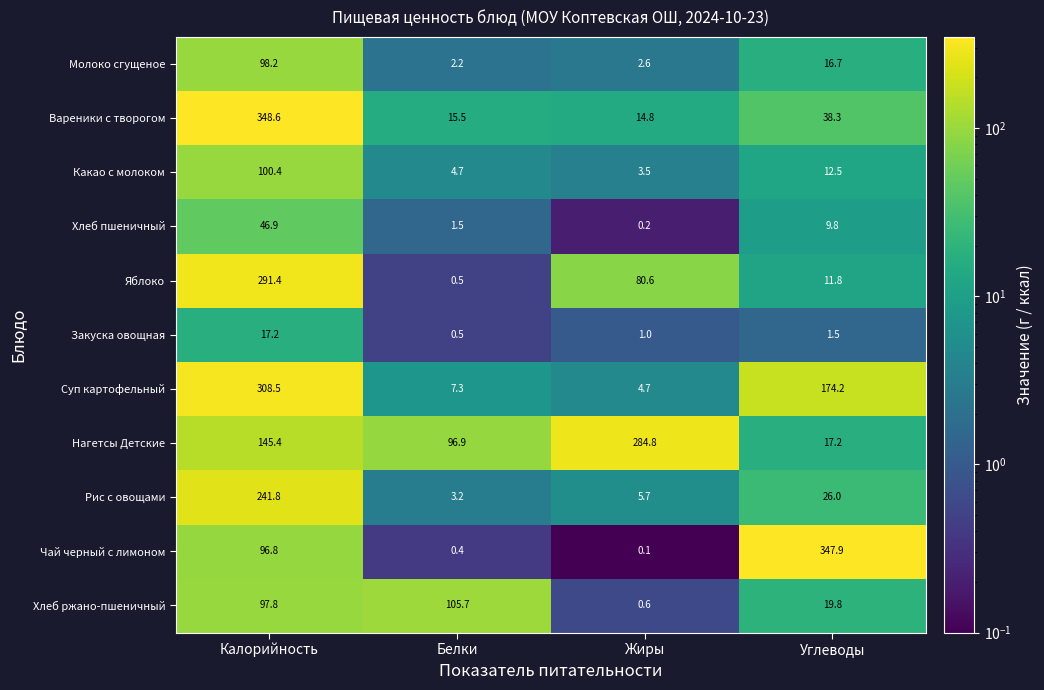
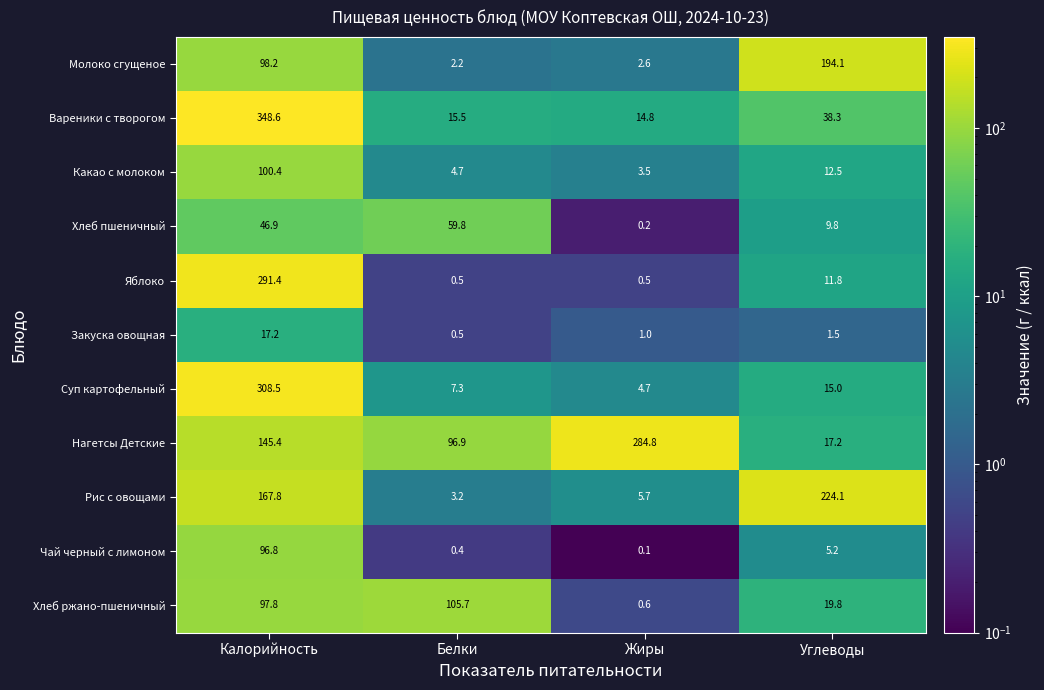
  {
    "Молоко сгущеное": {
      "Калорийность": 98.2,
      "Белки": 2.2,
      "Жиры": 2.6,
-     "Углеводы": 16.7
+     "Углеводы": 194.1
    },
    "Вареники с творогом": {
      "Калорийность": 348.6,
      "Белки": 15.5,
      "Жиры": 14.8,
      "Углеводы": 38.3
    },
    "Какао с молоком": {
      "Калорийность": 100.4,
      "Белки": 4.7,
      "Жиры": 3.5,
      "Углеводы": 12.5
    },
    "Хлеб пшеничный": {
      "Калорийность": 46.9,
-     "Белки": 1.5,
+     "Белки": 59.8,
      "Жиры": 0.2,
      "Углеводы": 9.8
    },
    "Яблоко": {
      "Калорийность": 291.4,
      "Белки": 0.5,
-     "Жиры": 80.6,
+     "Жиры": 0.5,
      "Углеводы": 11.8
    },
    "Закуска овощная": {
      "Калорийность": 17.2,
      "Белки": 0.5,
      "Жиры": 1.0,
      "Углеводы": 1.5
    },
    "Суп картофельный": {
      "Калорийность": 308.5,
      "Белки": 7.3,
      "Жиры": 4.7,
-     "Углеводы": 174.2
+     "Углеводы": 15.0
    },
    "Нагетсы Детские": {
      "Калорийность": 145.4,
      "Белки": 96.9,
      "Жиры": 284.8,
      "Углеводы": 17.2
    },
    "Рис с овощами": {
-     "Калорийность": 241.8,
+     "Калорийность": 167.8,
      "Белки": 3.2,
      "Жиры": 5.7,
-     "Углеводы": 26.0
+     "Углеводы": 224.1
    },
    "Чай черный с лимоном": {
      "Калорийность": 96.8,
      "Белки": 0.4,
      "Жиры": 0.1,
-     "Углеводы": 347.9
+     "Углеводы": 5.2
    },
    "Хлеб ржано-пшеничный": {
      "Калорийность": 97.8,
      "Белки": 105.7,
      "Жиры": 0.6,
      "Углеводы": 19.8
    }
  }
